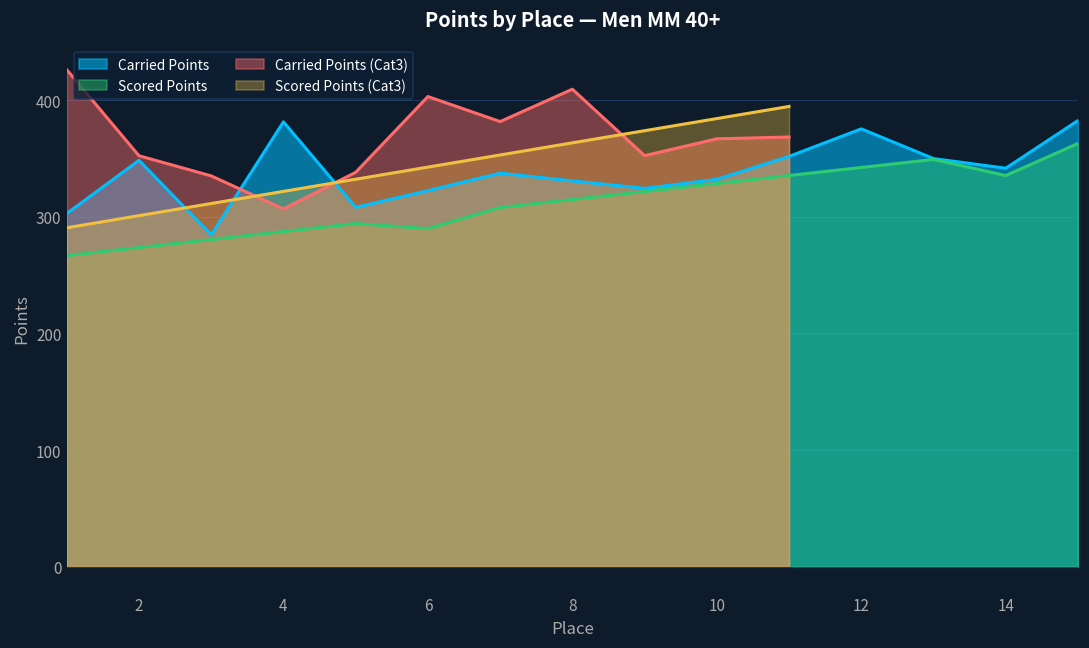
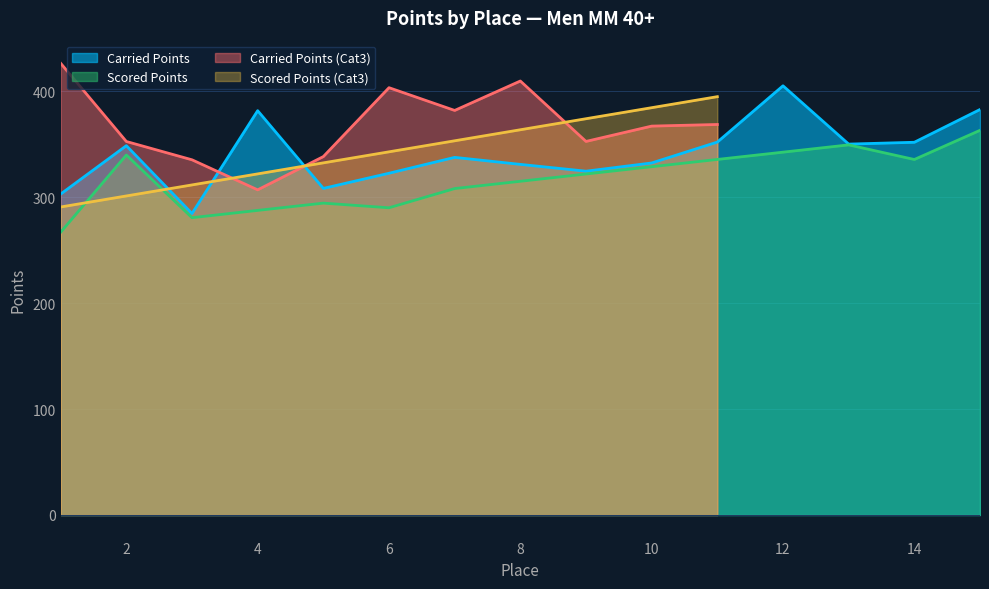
  {
    "Carried Points": {
      "2": 349,
      "4": 382,
      "6": 322,
      "8": 331,
      "10": 332,
-     "12": 376,
-     "14": 342
+     "12": 405,
+     "14": 352
    },
    "Scored Points": {
-     "2": 274,
+     "2": 340,
      "4": 287,
      "6": 290,
      "8": 315,
      "10": 329,
      "12": 342,
      "14": 335
    },
    "Carried Points (Cat3)": {
      "2": 352,
      "4": 307,
      "6": 403,
      "8": 410,
      "10": 367
    },
    "Scored Points (Cat3)": {
      "2": 301,
      "4": 322,
      "6": 343,
      "8": 364,
      "10": 384
    }
  }
